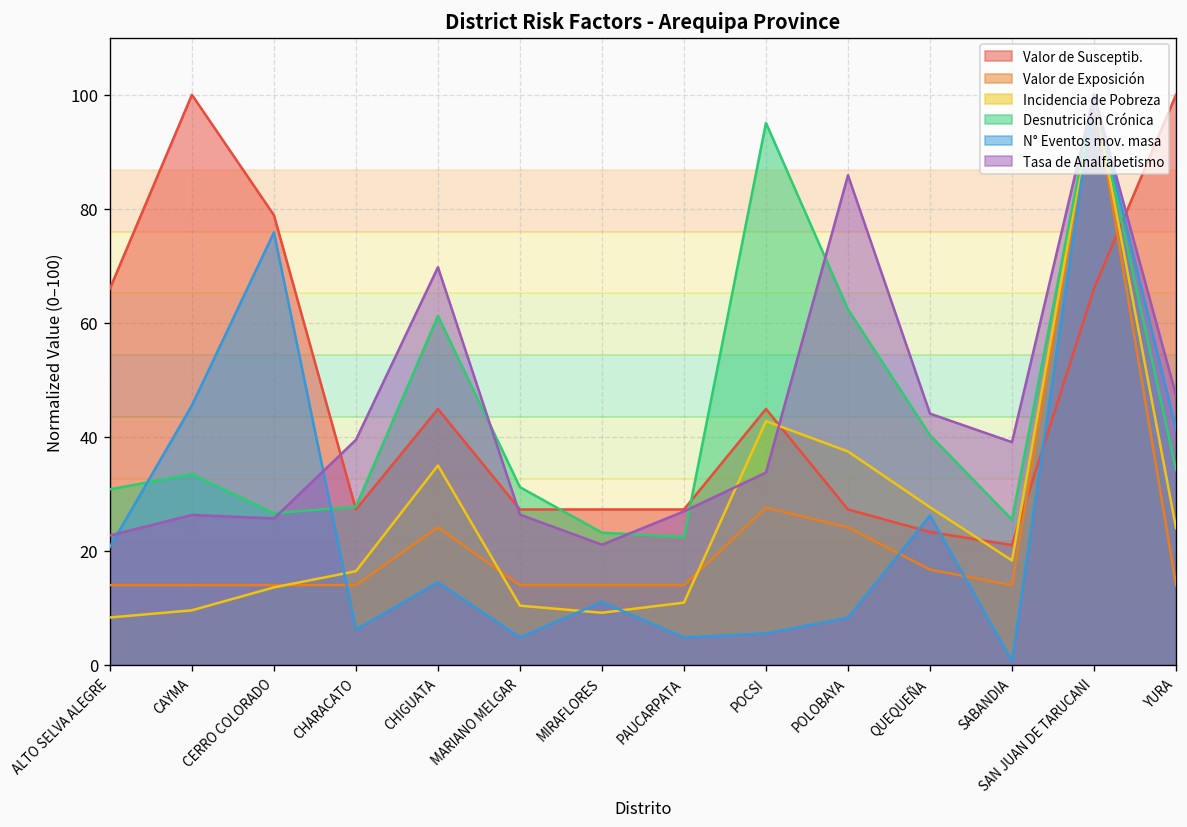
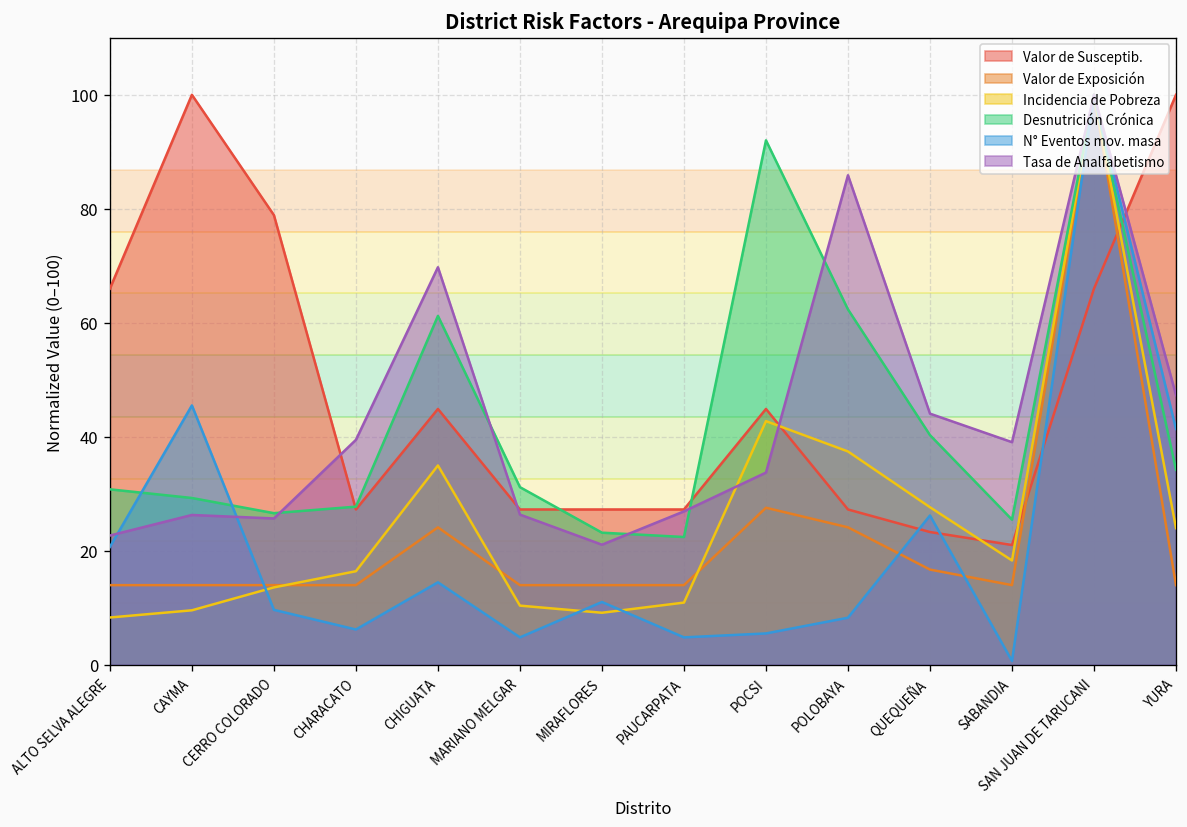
  {
    "Desnutrición Crónica": {
      "ALTO SELVA ALEGRE": 31,
-     "CAYMA": 33,
+     "CAYMA": 29,
      "CERRO COLORADO": 27,
      "CHIGUATA": 61,
      "MARIANO MELGAR": 31,
      "MIRAFLORES": 23,
      "PAUCARPATA": 22,
-     "POCSI": 95,
+     "POCSI": 92,
      "POLOBAYA": 62,
      "QUEQUEÑA": 40,
      "SABANDIA": 25,
      "YURA": 34
    },
    "N° Eventos mov. masa": {
      "ALTO SELVA ALEGRE": 21,
      "CAYMA": 46,
-     "CERRO COLORADO": 76,
+     "CERRO COLORADO": 10,
      "CHARACATO": 6,
      "CHIGUATA": 14,
      "MARIANO MELGAR": 5,
      "MIRAFLORES": 11,
      "PAUCARPATA": 5,
      "POCSI": 6,
      "POLOBAYA": 8,
      "QUEQUEÑA": 26,
      "SABANDIA": 1,
      "YURA": 41
    },
    "Tasa de Analfabetismo": {
      "ALTO SELVA ALEGRE": 23,
      "CAYMA": 26,
      "CERRO COLORADO": 26,
      "CHARACATO": 39,
      "CHIGUATA": 70,
      "MARIANO MELGAR": 26,
      "MIRAFLORES": 21,
      "POCSI": 34,
      "POLOBAYA": 86,
      "QUEQUEÑA": 44,
      "SABANDIA": 39,
      "YURA": 47
    }
  }
